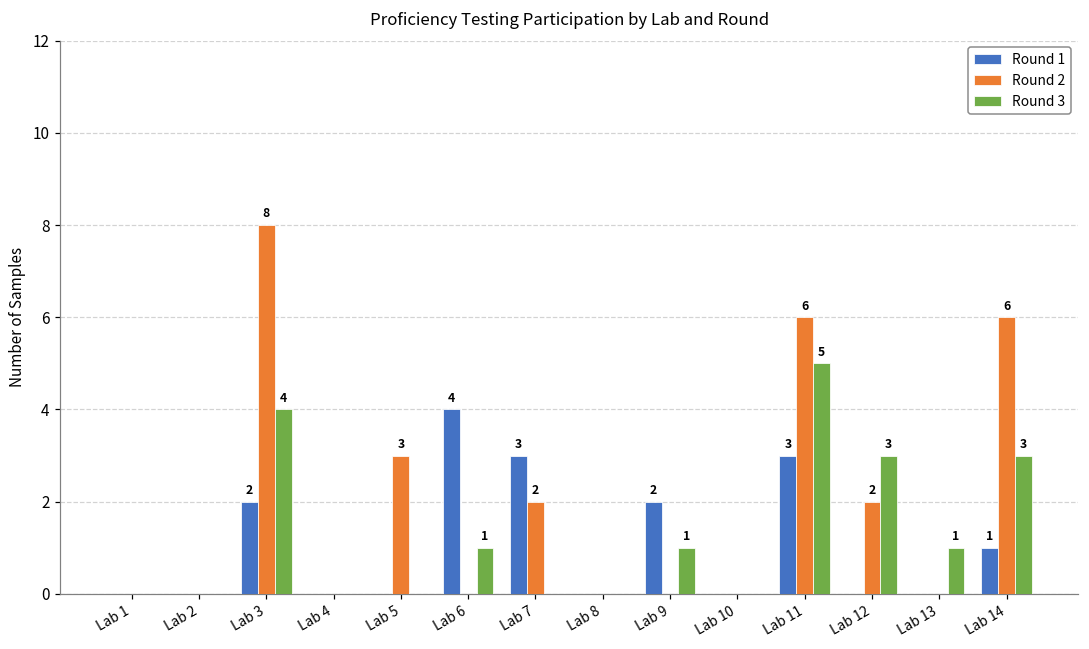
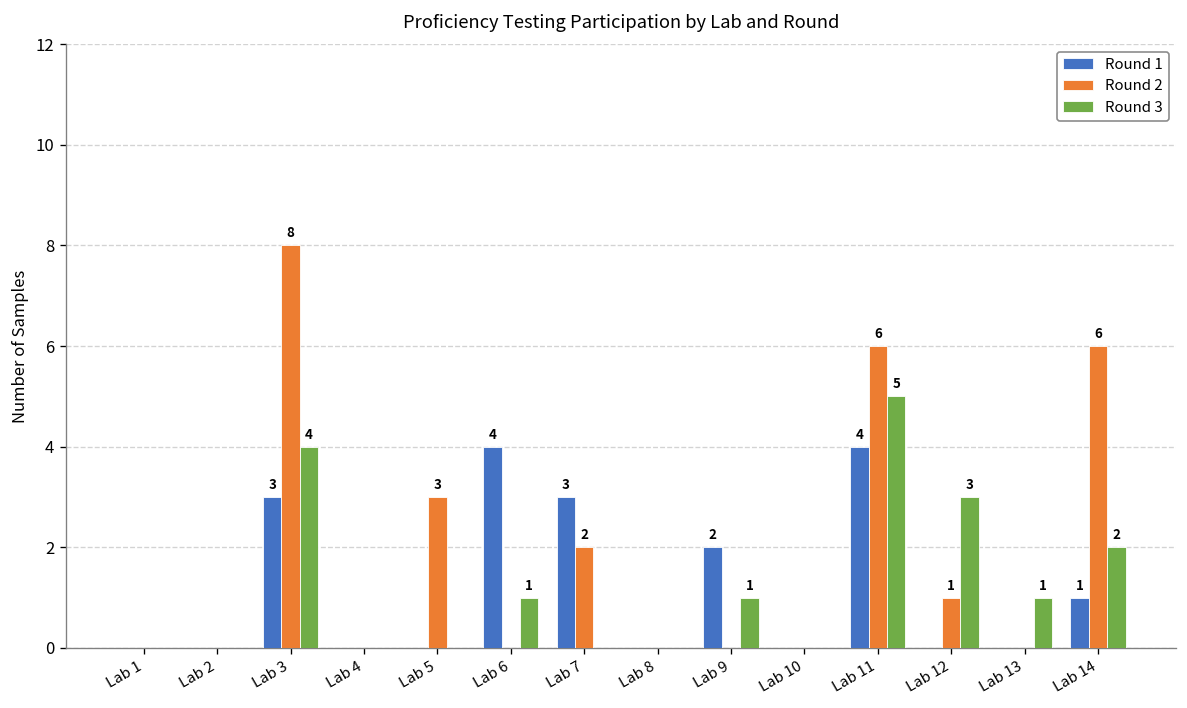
  {
    "Round 1": {
-     "Lab 3": 2,
+     "Lab 3": 3,
      "Lab 6": 4,
      "Lab 7": 3,
      "Lab 9": 2,
-     "Lab 11": 3,
+     "Lab 11": 4,
      "Lab 14": 1
    },
    "Round 2": {
      "Lab 3": 8,
      "Lab 5": 3,
      "Lab 7": 2,
      "Lab 11": 6,
-     "Lab 12": 2,
+     "Lab 12": 1,
      "Lab 14": 6
    },
    "Round 3": {
      "Lab 3": 4,
      "Lab 6": 1,
      "Lab 9": 1,
      "Lab 11": 5,
      "Lab 12": 3,
      "Lab 13": 1,
-     "Lab 14": 3
+     "Lab 14": 2
    }
  }
